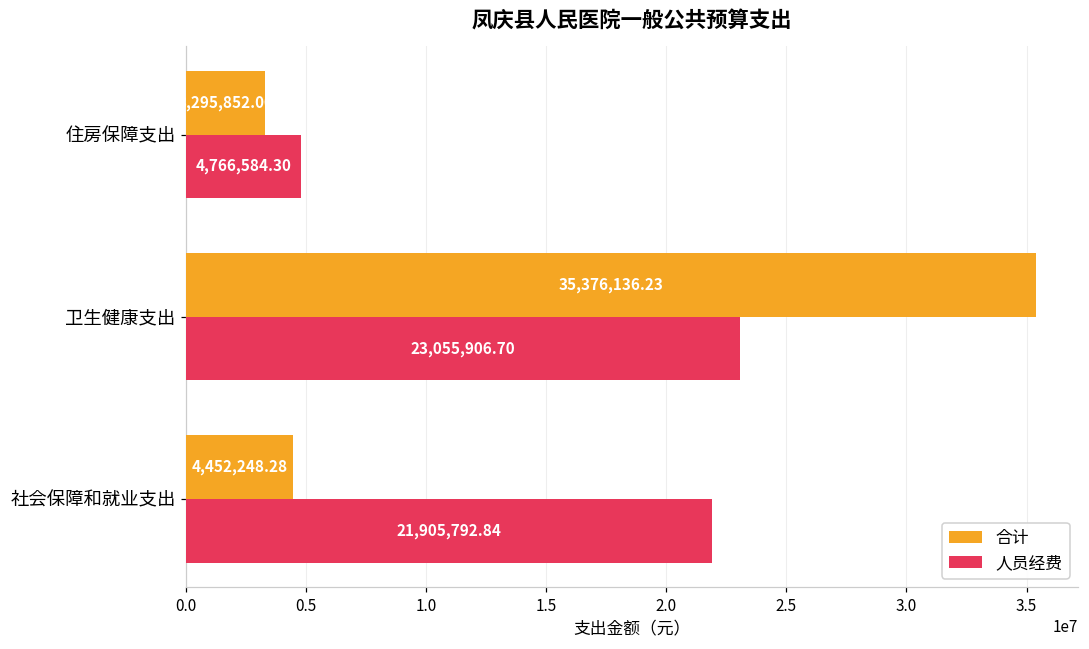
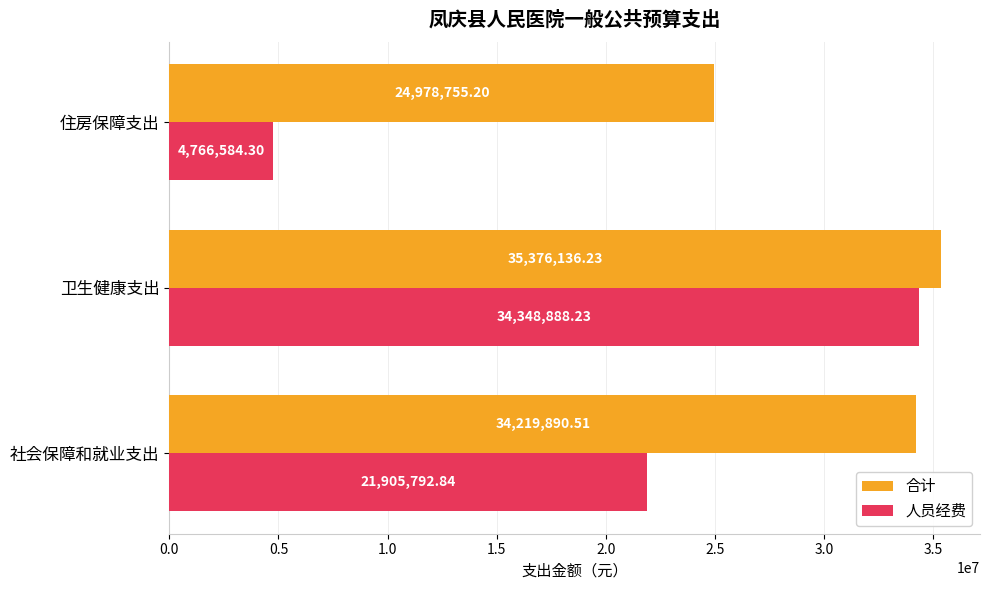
  {
    "合计": {
-     "住房保障支出": "3,295,852.00",
+     "住房保障支出": "24,978,755.20",
      "卫生健康支出": "35,376,136.23",
-     "社会保障和就业支出": "4,452,248.28"
+     "社会保障和就业支出": "34,219,890.51"
    },
    "人员经费": {
      "住房保障支出": "4,766,584.30",
-     "卫生健康支出": "23,055,906.70",
+     "卫生健康支出": "34,348,888.23",
      "社会保障和就业支出": "21,905,792.84"
    }
  }
